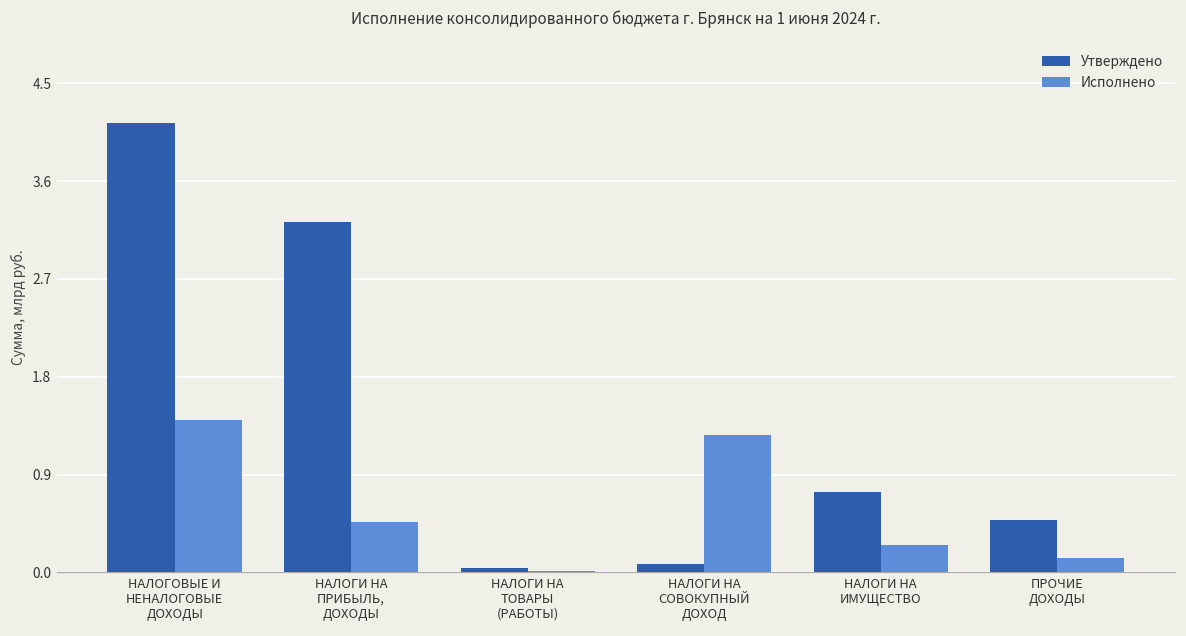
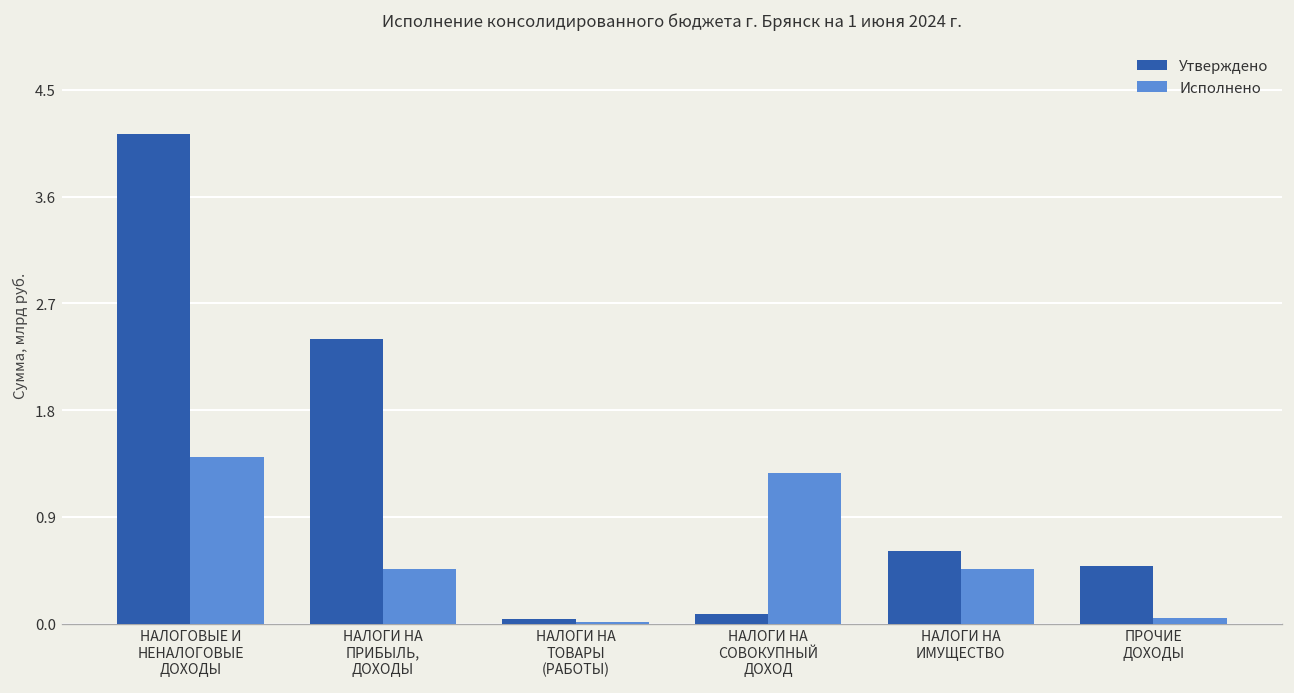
  {
    "Утверждено": {
      "НАЛОГОВЫЕ И НЕНАЛОГОВЫЕ ДОХОДЫ": 4.1,
-     "НАЛОГИ НА ПРИБЫЛЬ, ДОХОДЫ": 3.2,
+     "НАЛОГИ НА ПРИБЫЛЬ, ДОХОДЫ": 2.4,
      "НАЛОГИ НА ТОВАРЫ (РАБОТЫ)": 0.0,
      "НАЛОГИ НА СОВОКУПНЫЙ ДОХОД": 0.1,
-     "НАЛОГИ НА ИМУЩЕСТВО": 0.7,
+     "НАЛОГИ НА ИМУЩЕСТВО": 0.6,
      "ПРОЧИЕ ДОХОДЫ": 0.5
    },
    "Исполнено": {
      "НАЛОГОВЫЕ И НЕНАЛОГОВЫЕ ДОХОДЫ": 1.4,
      "НАЛОГИ НА ПРИБЫЛЬ, ДОХОДЫ": 0.5,
      "НАЛОГИ НА СОВОКУПНЫЙ ДОХОД": 1.3,
-     "НАЛОГИ НА ИМУЩЕСТВО": 0.3,
-     "ПРОЧИЕ ДОХОДЫ": 0.1
+     "НАЛОГИ НА ИМУЩЕСТВО": 0.5,
+     "ПРОЧИЕ ДОХОДЫ": 0.0
    }
  }
